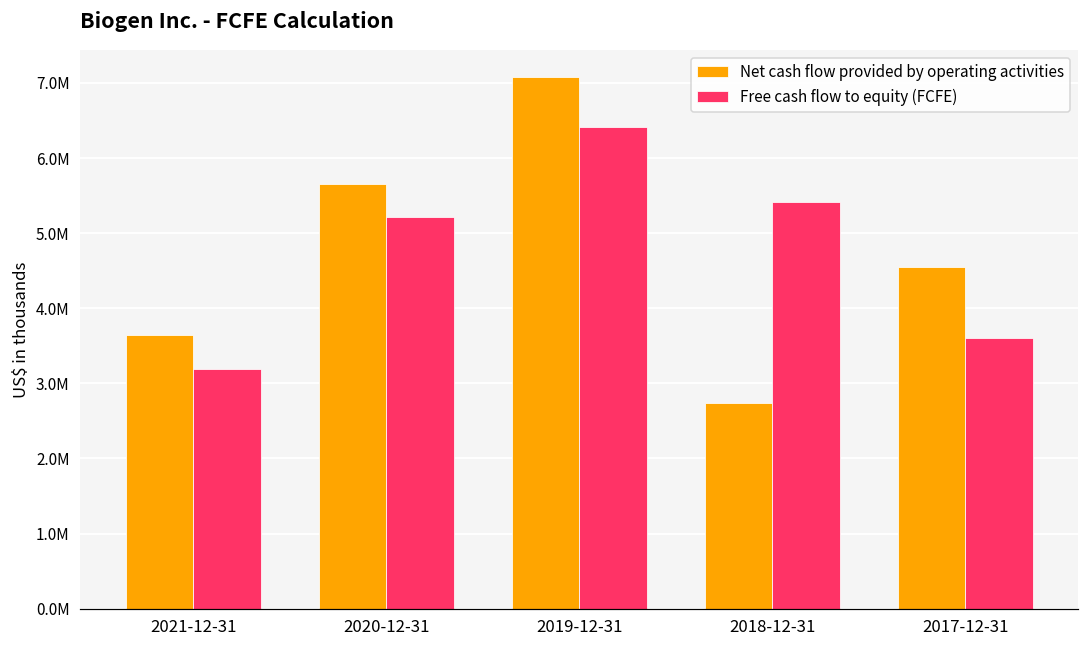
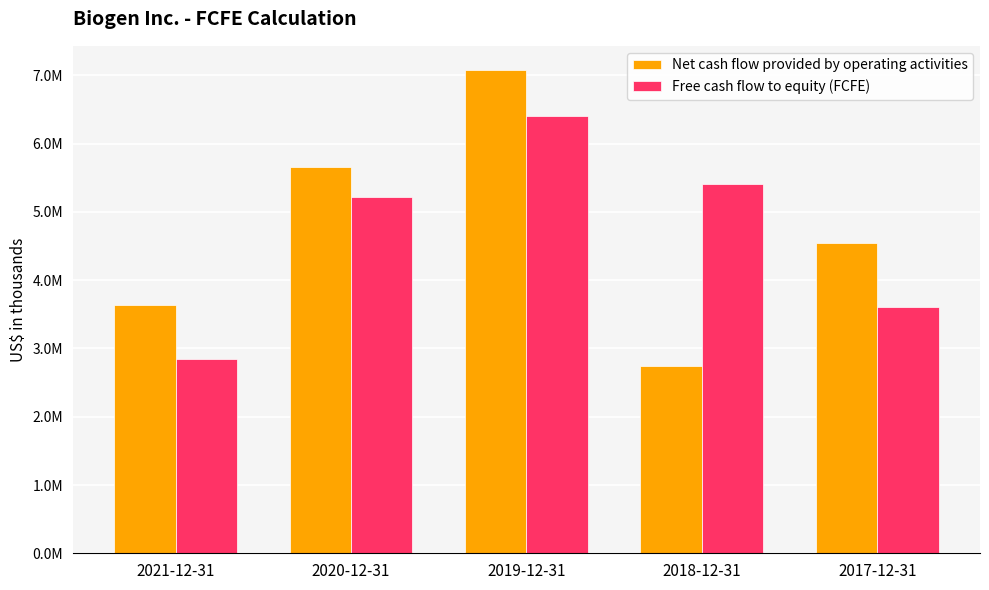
  {
    "Net cash flow provided by operating activities": {
      "2021-12-31": 3600000,
      "2020-12-31": 5700000,
      "2019-12-31": 7100000,
      "2018-12-31": 2700000,
      "2017-12-31": 4600000
    },
    "Free cash flow to equity (FCFE)": {
-     "2021-12-31": 3200000,
+     "2021-12-31": 2800000,
      "2020-12-31": 5200000,
      "2019-12-31": 6400000,
      "2018-12-31": 5400000,
      "2017-12-31": 3600000
    }
  }
